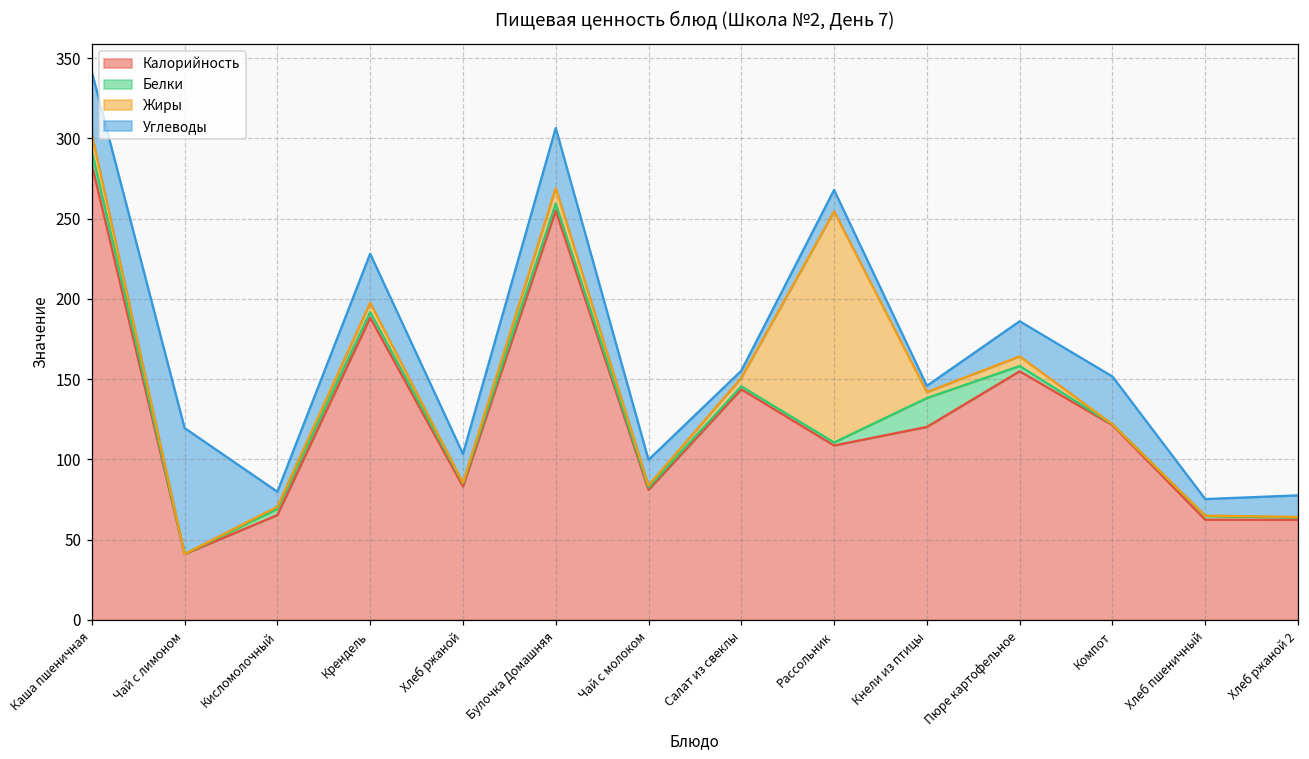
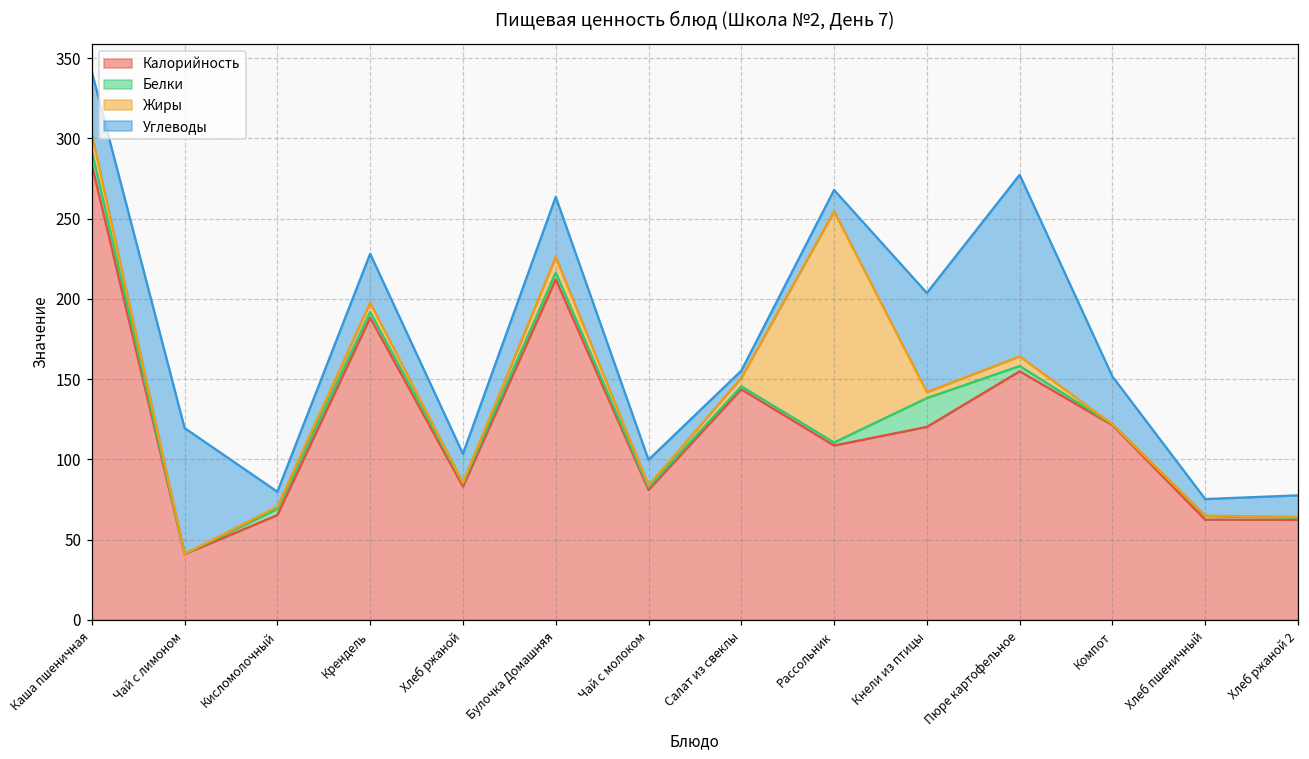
  {
    "Калорийность": {
      "Каша пшеничная": 284,
      "Кисломолочный": 65,
      "Крендель": 188,
      "Хлеб ржаной": 83,
-     "Булочка Домашняя": 255,
+     "Булочка Домашняя": 212,
      "Салат из свеклы": 144,
      "Рассольник": 109,
      "Кнели из птицы": 120,
      "Пюре картофельное": 155,
      "Хлеб пшеничный": 62
    },
    "Белки": {
      "Каша пшеничная": 9,
      "Крендель": 3,
      "Булочка Домашняя": 4,
      "Салат из свеклы": 2,
      "Рассольник": 2,
      "Кнели из птицы": 18,
      "Пюре картофельное": 3
    },
    "Жиры": {
      "Каша пшеничная": 11,
      "Крендель": 6,
      "Булочка Домашняя": 10,
      "Салат из свеклы": 5,
      "Рассольник": 144,
      "Кнели из птицы": 4,
      "Пюре картофельное": 6
    },
    "Углеводы": {
      "Каша пшеничная": 39,
      "Чай с лимоном": 78,
      "Кисломолочный": 9,
      "Крендель": 31,
      "Хлеб ржаной": 18,
      "Булочка Домашняя": 37,
      "Чай с молоком": 16,
      "Салат из свеклы": 4,
      "Рассольник": 13,
-     "Кнели из птицы": 4,
-     "Пюре картофельное": 22,
+     "Кнели из птицы": 62,
+     "Пюре картофельное": 113,
      "Компот": 30,
      "Хлеб пшеничный": 10,
      "Хлеб ржаной 2": 13
    }
  }
